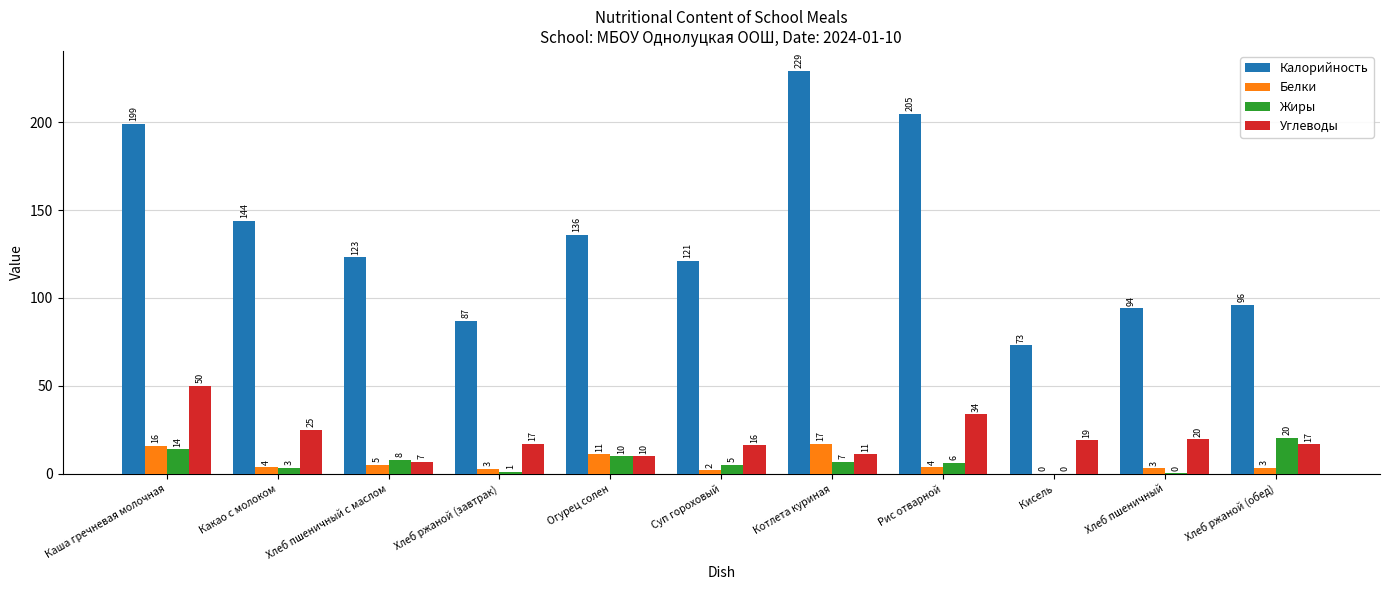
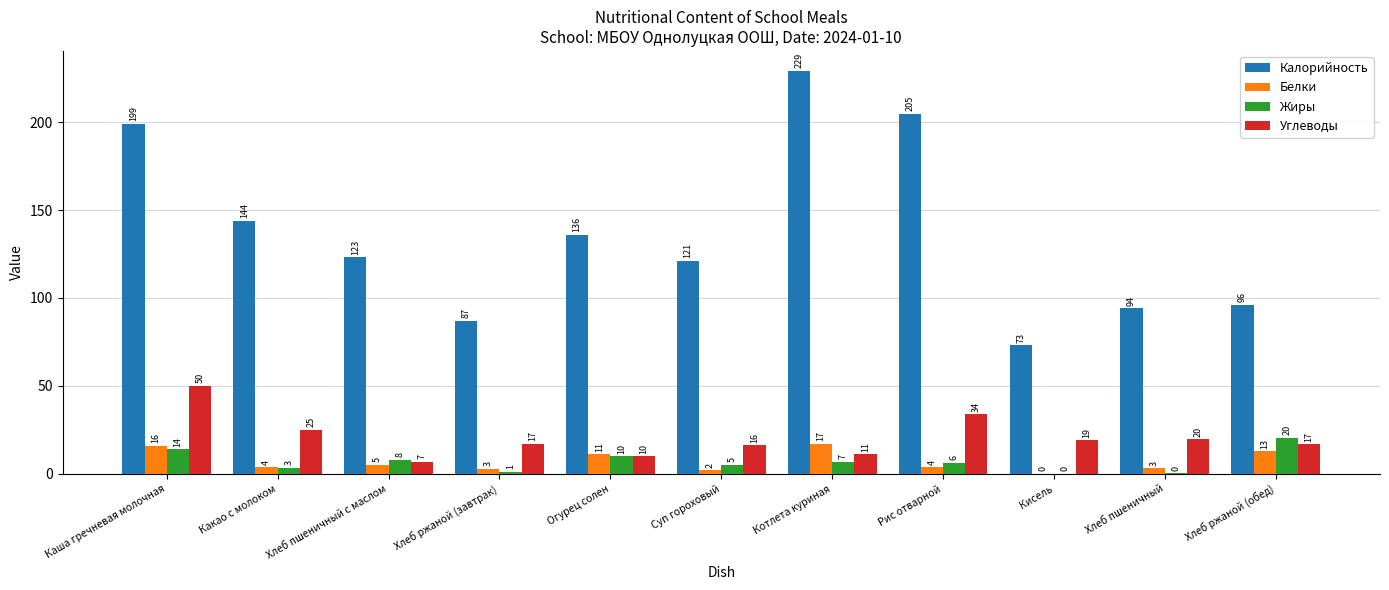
  {
    "Калорийность": {
      "Каша гречневая молочная": 199,
      "Какао с молоком": 144,
      "Хлеб пшеничный с маслом": 123,
      "Хлеб ржаной (завтрак)": 87,
      "Огурец солен": 136,
      "Суп гороховый": 121,
      "Котлета куриная": 229,
      "Рис отварной": 205,
      "Кисель": 73,
      "Хлеб пшеничный": 94,
      "Хлеб ржаной (обед)": 96
    },
    "Белки": {
      "Каша гречневая молочная": 16,
      "Какао с молоком": 4,
      "Хлеб пшеничный с маслом": 5,
      "Хлеб ржаной (завтрак)": 3,
      "Огурец солен": 11,
      "Суп гороховый": 2,
      "Котлета куриная": 17,
      "Рис отварной": 4,
      "Кисель": 0,
      "Хлеб пшеничный": 3,
-     "Хлеб ржаной (обед)": 3
+     "Хлеб ржаной (обед)": 13
    },
    "Жиры": {
      "Каша гречневая молочная": 14,
      "Какао с молоком": 3,
      "Хлеб пшеничный с маслом": 8,
      "Хлеб ржаной (завтрак)": 1,
      "Огурец солен": 10,
      "Суп гороховый": 5,
      "Котлета куриная": 7,
      "Рис отварной": 6,
      "Кисель": 0,
      "Хлеб пшеничный": 0,
      "Хлеб ржаной (обед)": 20
    },
    "Углеводы": {
      "Каша гречневая молочная": 50,
      "Какао с молоком": 25,
      "Хлеб пшеничный с маслом": 7,
      "Хлеб ржаной (завтрак)": 17,
      "Огурец солен": 10,
      "Суп гороховый": 16,
      "Котлета куриная": 11,
      "Рис отварной": 34,
      "Кисель": 19,
      "Хлеб пшеничный": 20,
      "Хлеб ржаной (обед)": 17
    }
  }
